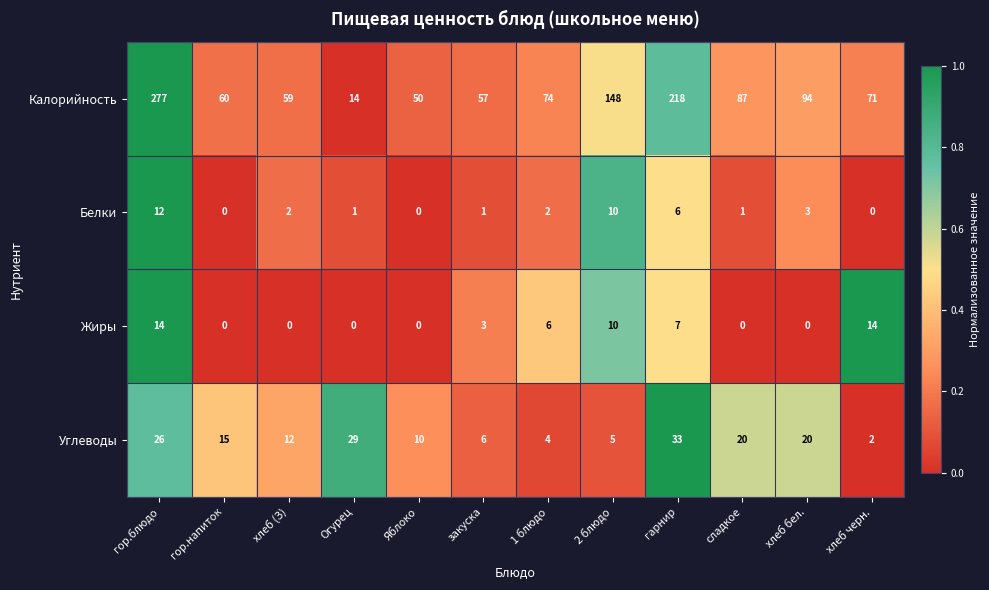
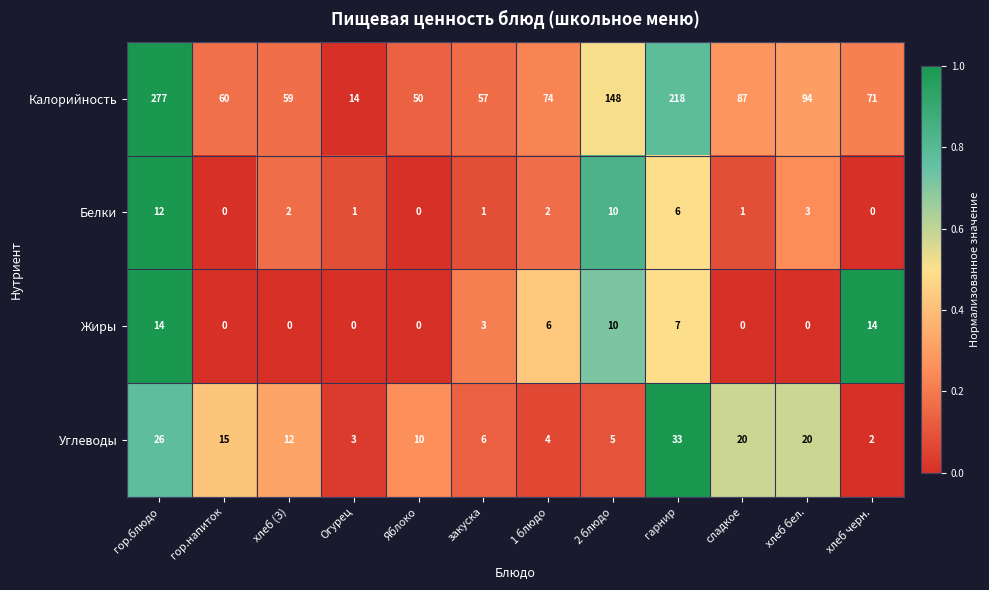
  {
    "Калорийность": {
      "гор.блюдо": 277,
      "гор.напиток": 60,
      "хлеб (З)": 59,
      "Огурец": 14,
      "Яблоко": 50,
      "закуска": 57,
      "1 блюдо": 74,
      "2 блюдо": 148,
      "гарнир": 218,
      "сладкое": 87,
      "хлеб бел.": 94,
      "хлеб черн.": 71
    },
    "Белки": {
      "гор.блюдо": 12,
      "гор.напиток": 0,
      "хлеб (З)": 2,
      "Огурец": 1,
      "Яблоко": 0,
      "закуска": 1,
      "1 блюдо": 2,
      "2 блюдо": 10,
      "гарнир": 6,
      "сладкое": 1,
      "хлеб бел.": 3,
      "хлеб черн.": 0
    },
    "Жиры": {
      "гор.блюдо": 14,
      "гор.напиток": 0,
      "хлеб (З)": 0,
      "Огурец": 0,
      "Яблоко": 0,
      "закуска": 3,
      "1 блюдо": 6,
      "2 блюдо": 10,
      "гарнир": 7,
      "сладкое": 0,
      "хлеб бел.": 0,
      "хлеб черн.": 14
    },
    "Углеводы": {
      "гор.блюдо": 26,
      "гор.напиток": 15,
      "хлеб (З)": 12,
-     "Огурец": 29,
+     "Огурец": 3,
      "Яблоко": 10,
      "закуска": 6,
      "1 блюдо": 4,
      "2 блюдо": 5,
      "гарнир": 33,
      "сладкое": 20,
      "хлеб бел.": 20,
      "хлеб черн.": 2
    }
  }
